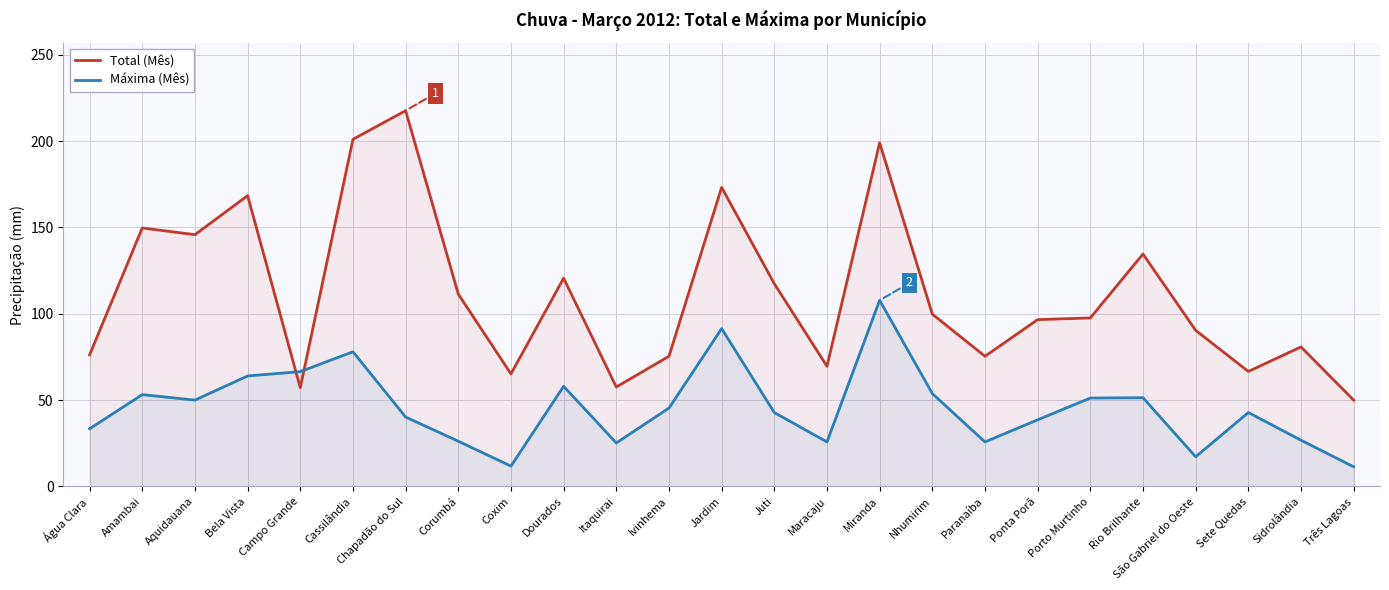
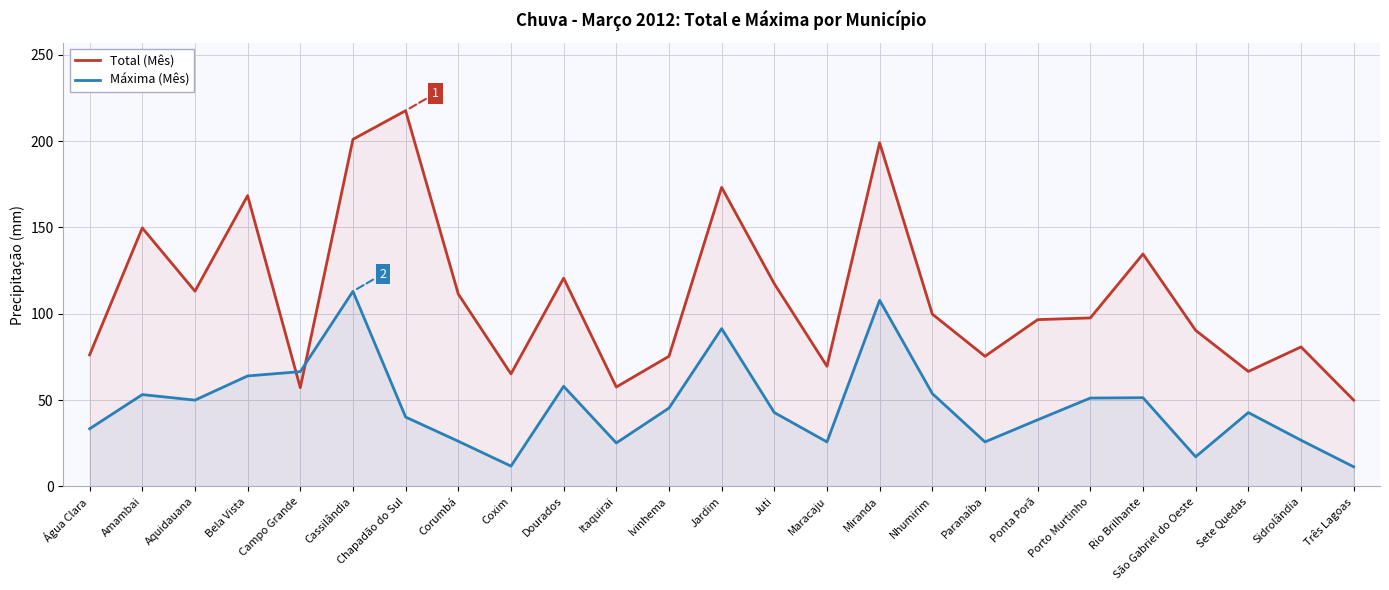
  {
    "Total (Mês)": {
      "Água Clara": 76,
      "Amambai": 150,
-     "Aquidauana": 146,
+     "Aquidauana": 113,
      "Bela Vista": 168,
      "Campo Grande": 57,
      "Cassilândia": 201,
      "Chapadão do Sul": 218,
      "Corumbá": 111,
      "Coxim": 65,
      "Dourados": 121,
      "Itaquirai": 58,
      "Ivinhema": 75,
      "Jardim": 173,
      "Juti": 117,
      "Maracaju": 70,
      "Miranda": 199,
      "Nhumirim": 100,
      "Paranaíba": 75,
      "Ponta Porã": 97,
      "Porto Murtinho": 98,
      "Rio Brilhante": 135,
      "São Gabriel do Oeste": 90,
      "Sete Quedas": 67,
      "Sidrolândia": 81,
      "Três Lagoas": 50
    },
    "Máxima (Mês)": {
      "Água Clara": 33,
      "Amambai": 53,
      "Aquidauana": 50,
      "Bela Vista": 64,
      "Campo Grande": 67,
-     "Cassilândia": 78,
+     "Cassilândia": 113,
      "Chapadão do Sul": 40,
      "Corumbá": 26,
      "Coxim": 12,
      "Dourados": 58,
      "Itaquirai": 25,
      "Ivinhema": 45,
      "Jardim": 91,
      "Juti": 43,
      "Maracaju": 26,
      "Miranda": 108,
      "Nhumirim": 54,
      "Paranaíba": 26,
      "Ponta Porã": 39,
      "Porto Murtinho": 51,
      "Rio Brilhante": 51,
      "São Gabriel do Oeste": 17,
      "Sete Quedas": 43,
      "Sidrolândia": 27,
      "Três Lagoas": 11
    }
  }
